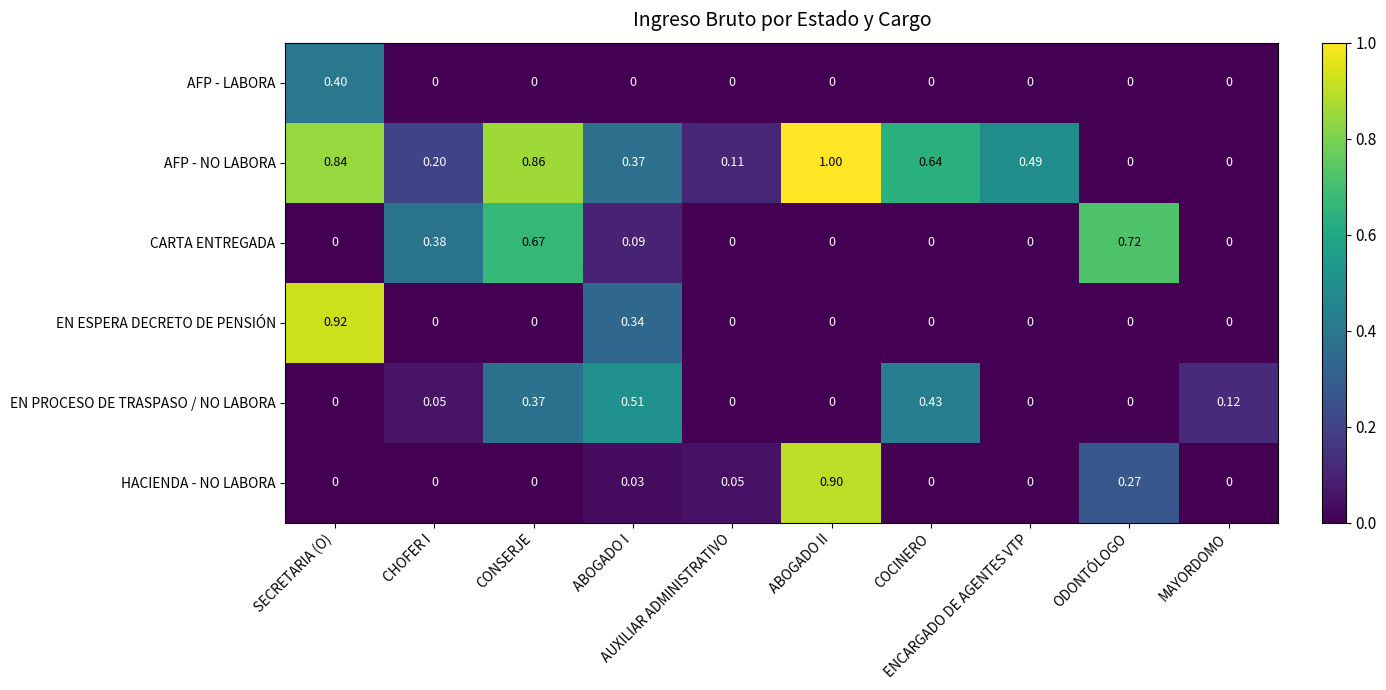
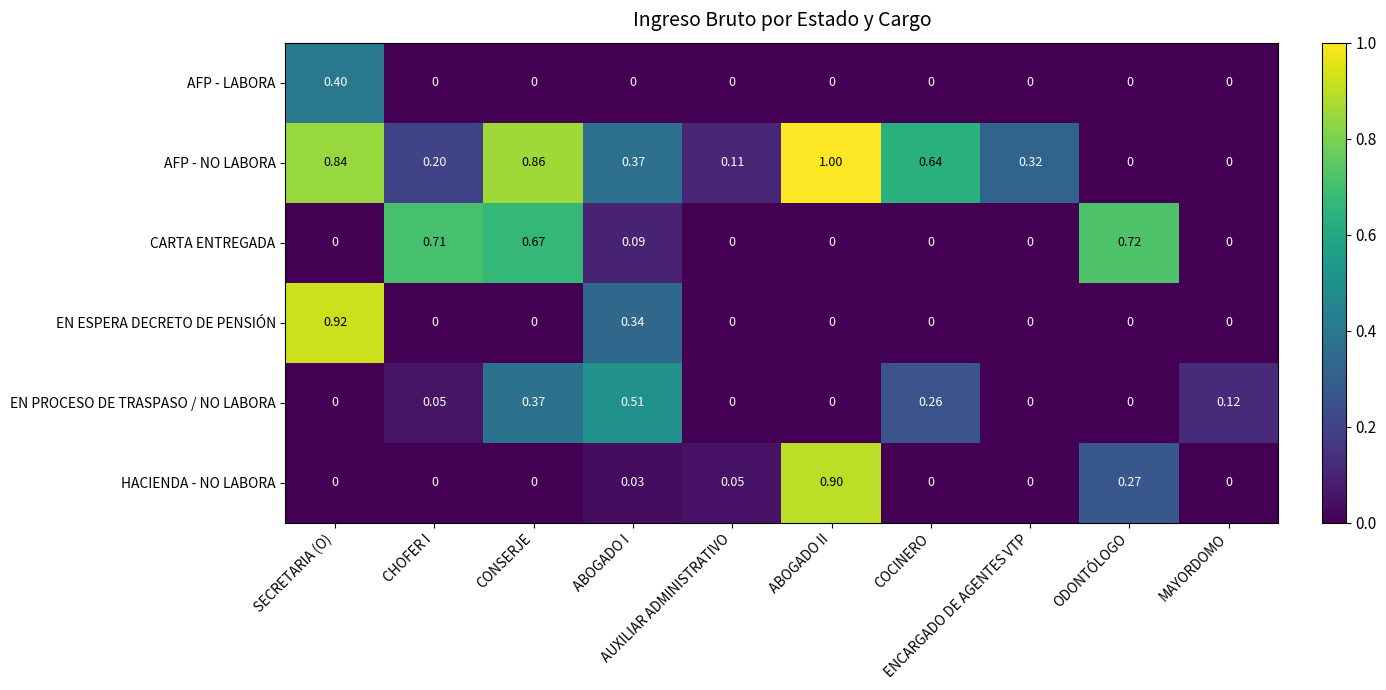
  {
    "AFP - LABORA": {
      "SECRETARIA (O)": 0.40,
      "CHOFER I": 0,
      "CONSERJE": 0,
      "ABOGADO I": 0,
      "AUXILIAR ADMINISTRATIVO": 0,
      "ABOGADO II": 0,
      "COCINERO": 0,
      "ENCARGADO DE AGENTES VTP": 0,
      "ODONTÓLOGO": 0,
      "MAYORDOMO": 0
    },
    "AFP - NO LABORA": {
      "SECRETARIA (O)": 0.84,
      "CHOFER I": 0.20,
      "CONSERJE": 0.86,
      "ABOGADO I": 0.37,
      "AUXILIAR ADMINISTRATIVO": 0.11,
      "ABOGADO II": 1.00,
      "COCINERO": 0.64,
-     "ENCARGADO DE AGENTES VTP": 0.49,
+     "ENCARGADO DE AGENTES VTP": 0.32,
      "ODONTÓLOGO": 0,
      "MAYORDOMO": 0
    },
    "CARTA ENTREGADA": {
      "SECRETARIA (O)": 0,
-     "CHOFER I": 0.38,
+     "CHOFER I": 0.71,
      "CONSERJE": 0.67,
      "ABOGADO I": 0.09,
      "AUXILIAR ADMINISTRATIVO": 0,
      "ABOGADO II": 0,
      "COCINERO": 0,
      "ENCARGADO DE AGENTES VTP": 0,
      "ODONTÓLOGO": 0.72,
      "MAYORDOMO": 0
    },
    "EN ESPERA DECRETO DE PENSIÓN": {
      "SECRETARIA (O)": 0.92,
      "CHOFER I": 0,
      "CONSERJE": 0,
      "ABOGADO I": 0.34,
      "AUXILIAR ADMINISTRATIVO": 0,
      "ABOGADO II": 0,
      "COCINERO": 0,
      "ENCARGADO DE AGENTES VTP": 0,
      "ODONTÓLOGO": 0,
      "MAYORDOMO": 0
    },
    "EN PROCESO DE TRASPASO / NO LABORA": {
      "SECRETARIA (O)": 0,
      "CHOFER I": 0.05,
      "CONSERJE": 0.37,
      "ABOGADO I": 0.51,
      "AUXILIAR ADMINISTRATIVO": 0,
      "ABOGADO II": 0,
-     "COCINERO": 0.43,
+     "COCINERO": 0.26,
      "ENCARGADO DE AGENTES VTP": 0,
      "ODONTÓLOGO": 0,
      "MAYORDOMO": 0.12
    },
    "HACIENDA - NO LABORA": {
      "SECRETARIA (O)": 0,
      "CHOFER I": 0,
      "CONSERJE": 0,
      "ABOGADO I": 0.03,
      "AUXILIAR ADMINISTRATIVO": 0.05,
      "ABOGADO II": 0.90,
      "COCINERO": 0,
      "ENCARGADO DE AGENTES VTP": 0,
      "ODONTÓLOGO": 0.27,
      "MAYORDOMO": 0
    }
  }
